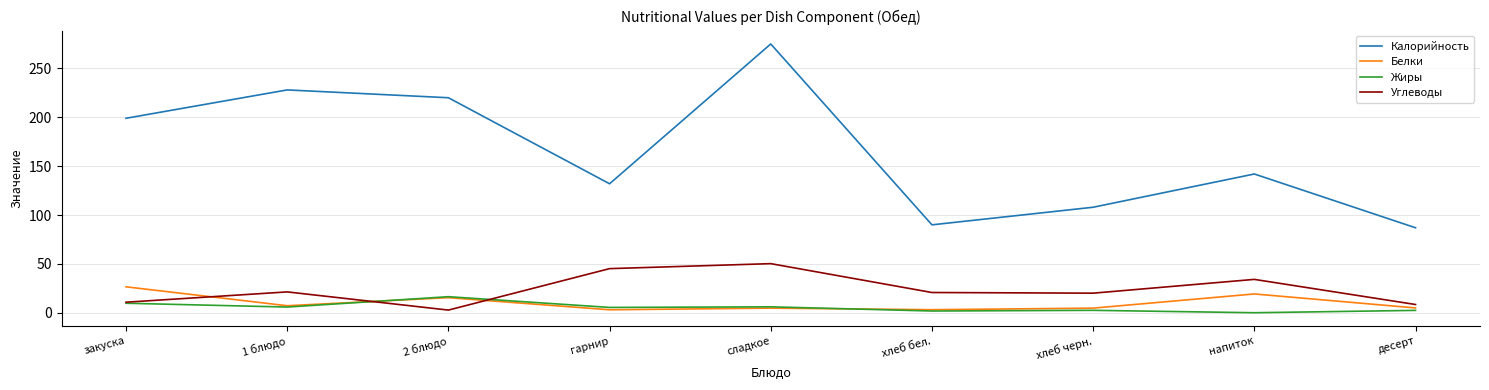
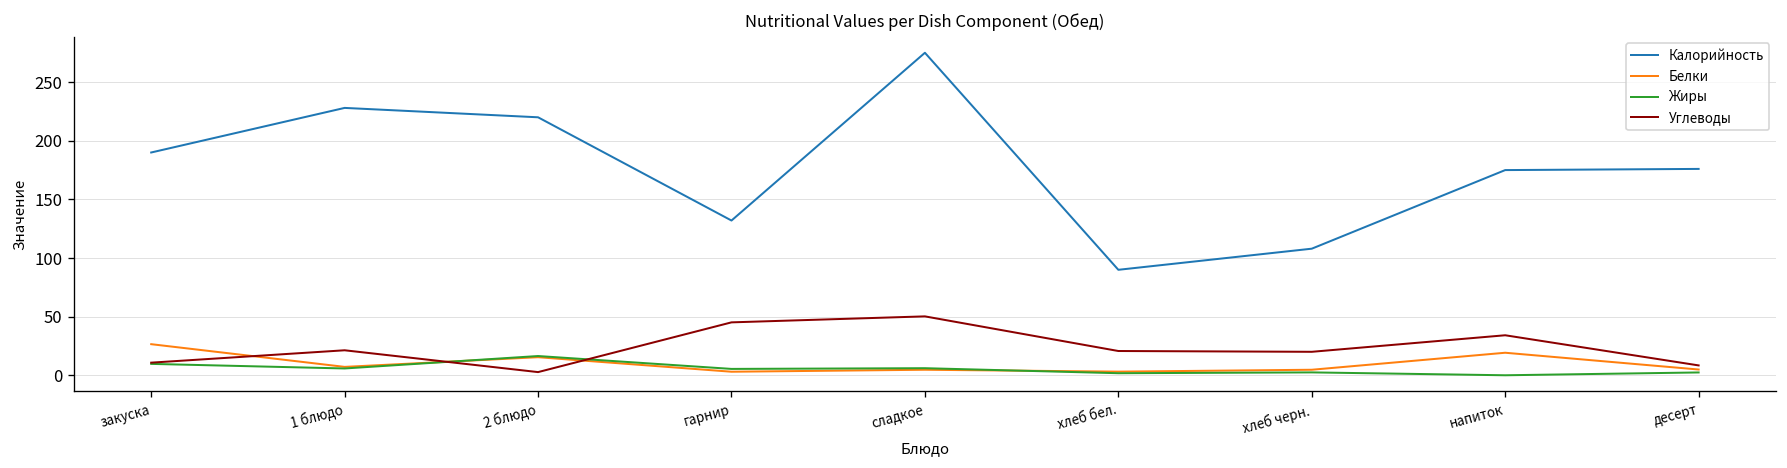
  {
    "Калорийность": {
-     "закуска": 200,
+     "закуска": 190,
      "1 блюдо": 230,
      "2 блюдо": 220,
      "гарнир": 130,
      "сладкое": 280,
      "хлеб бел.": 90,
      "хлеб черн.": 110,
-     "напиток": 140,
-     "десерт": 90
+     "напиток": 180,
+     "десерт": 180
    },
    "Белки": {
      "закуска": 30,
      "напиток": 20
    },
    "Жиры": {
      "напиток": 0
    },
    "Углеводы": {
      "1 блюдо": 20,
      "2 блюдо": 0,
      "гарнир": 50,
      "сладкое": 50,
      "хлеб бел.": 20,
      "хлеб черн.": 20,
      "напиток": 30,
      "десерт": 10
    }
  }
